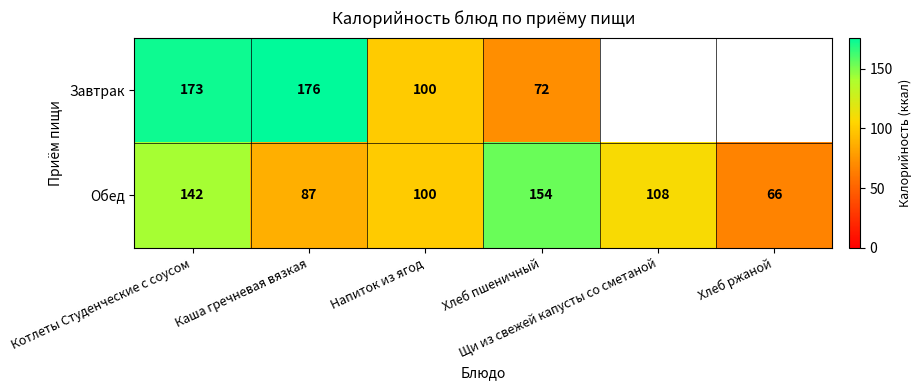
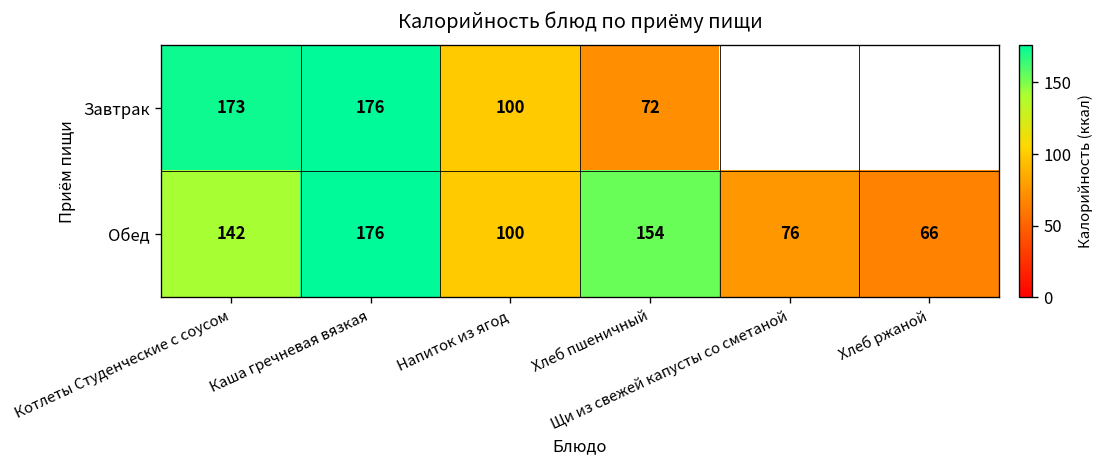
  {
    "Завтрак": {
      "Котлеты Студенческие с соусом": 173,
      "Каша гречневая вязкая": 176,
      "Напиток из ягод": 100,
      "Хлеб пшеничный": 72
    },
    "Обед": {
      "Котлеты Студенческие с соусом": 142,
-     "Каша гречневая вязкая": 87,
+     "Каша гречневая вязкая": 176,
      "Напиток из ягод": 100,
      "Хлеб пшеничный": 154,
-     "Щи из свежей капусты со сметаной": 108,
+     "Щи из свежей капусты со сметаной": 76,
      "Хлеб ржаной": 66
    }
  }
